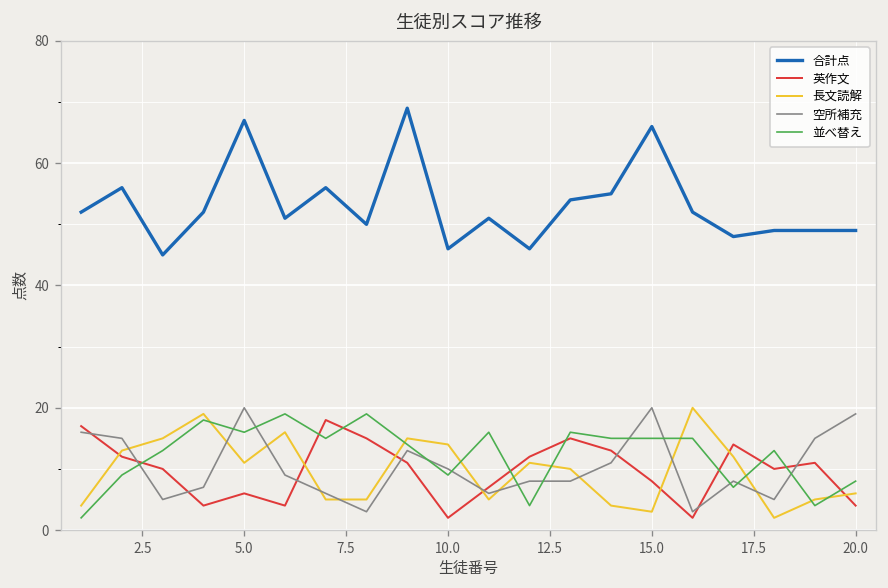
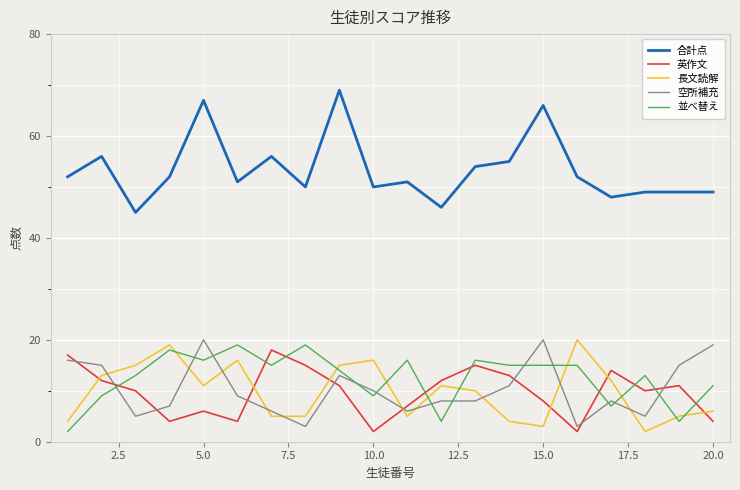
  {
    "合計点": {
      "5.0": 67,
-     "10.0": 46,
+     "10.0": 50,
      "15.0": 66,
      "20.0": 49
    },
    "英作文": {
      "5.0": 6,
      "10.0": 2,
      "15.0": 8,
      "20.0": 4
    },
    "長文読解": {
      "5.0": 11,
-     "10.0": 14,
+     "10.0": 16,
      "15.0": 3,
      "20.0": 6
    },
    "空所補充": {
      "5.0": 20,
      "10.0": 10,
      "15.0": 20,
      "20.0": 19
    },
    "並べ替え": {
      "5.0": 16,
      "10.0": 9,
      "15.0": 15,
-     "20.0": 8
+     "20.0": 11
    }
  }
